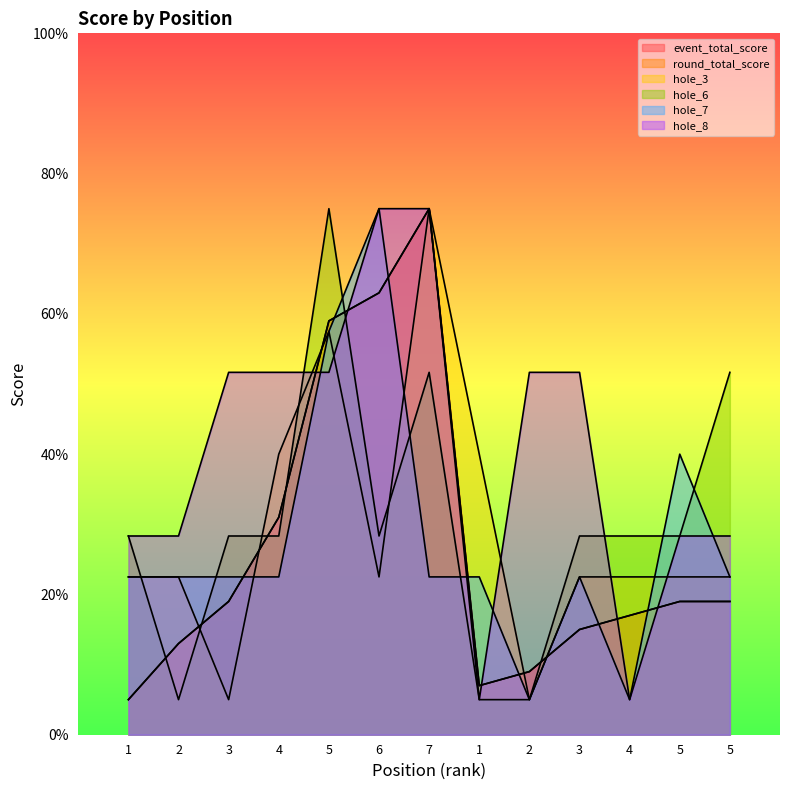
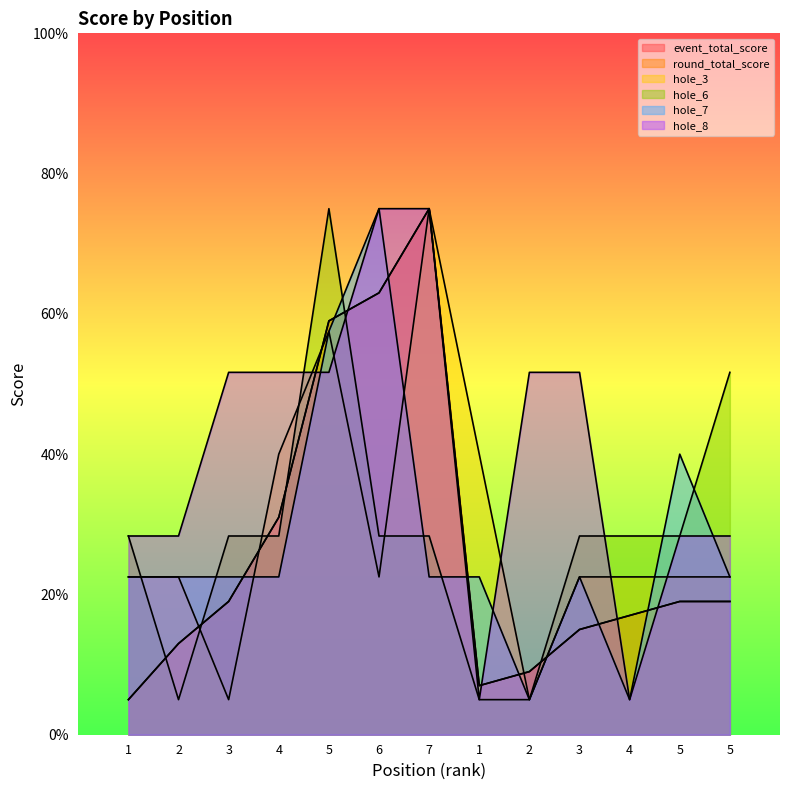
  {
    "hole_6": {
      "6": "28%",
-     "7": "52%"
+     "7": "28%"
    },
    "hole_7": {
      "7": "22%"
    }
  }
